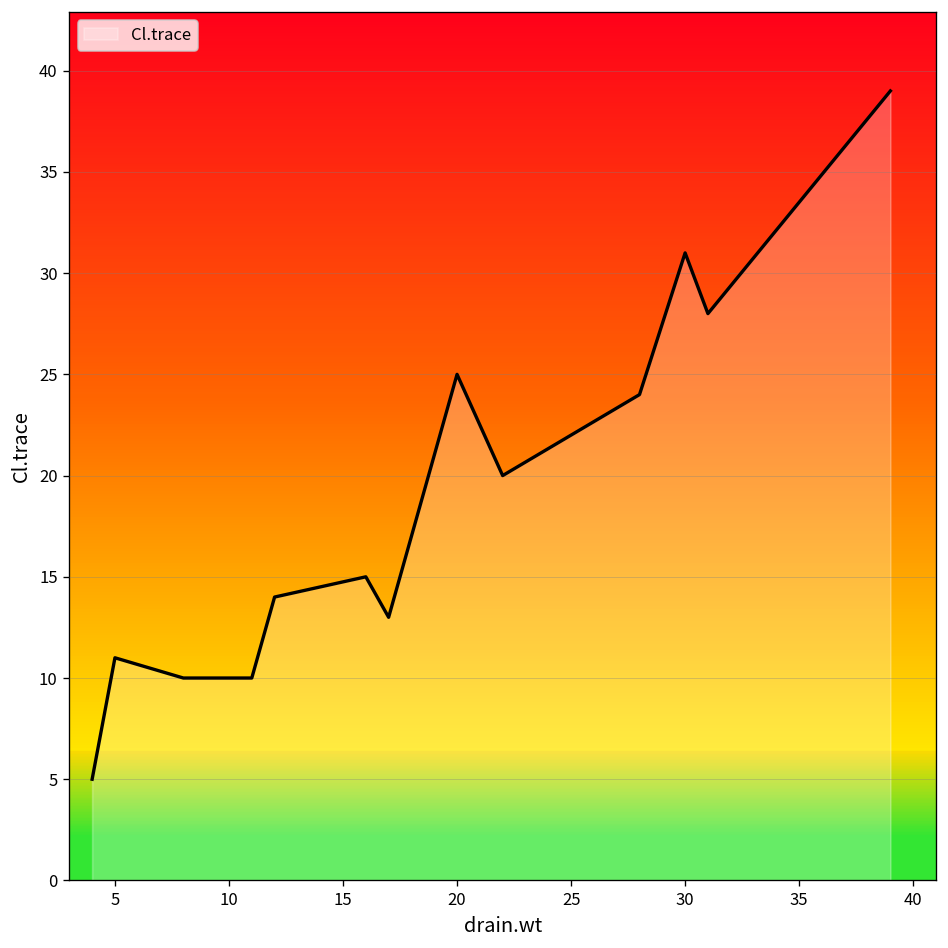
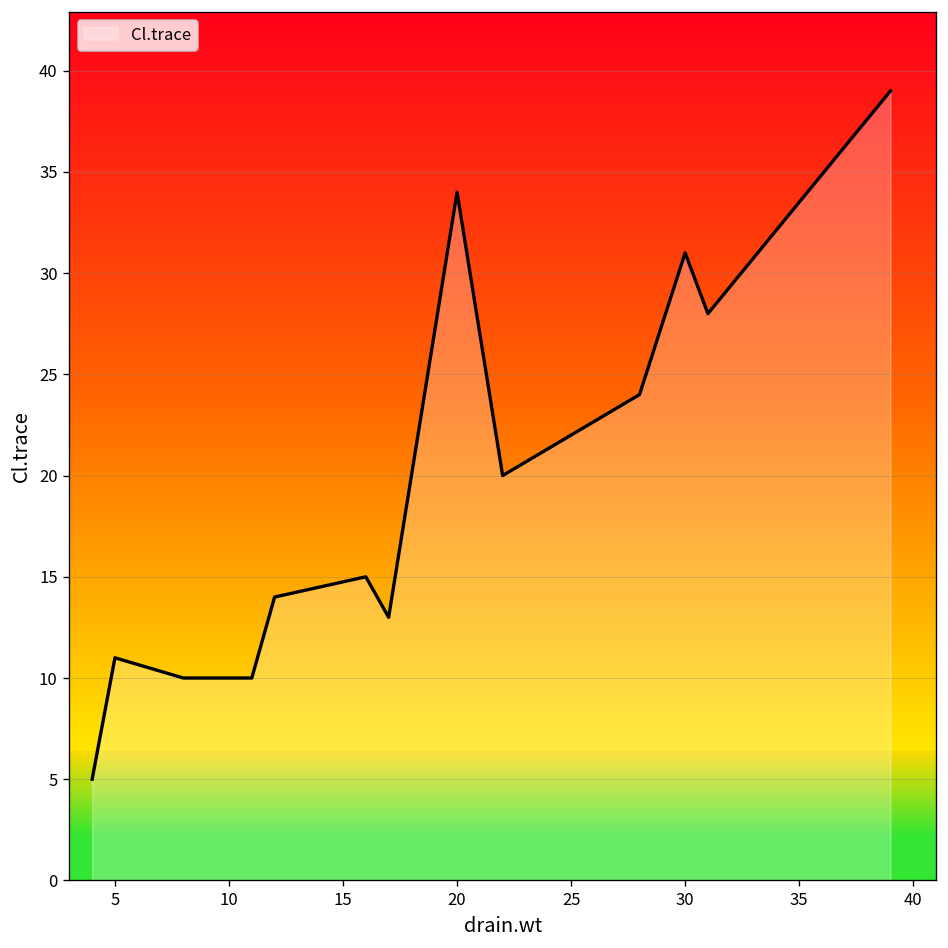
  {
    "5": 11,
-   "20": 25,
+   "20": 34,
    "30": 31
  }
